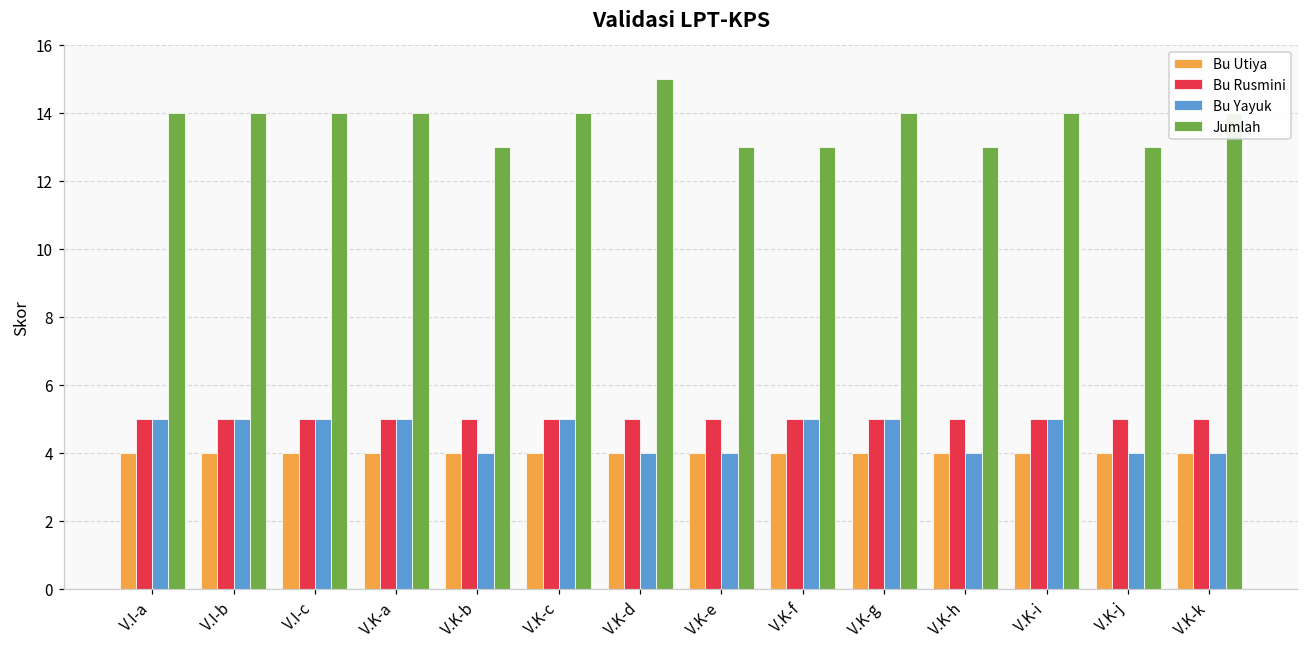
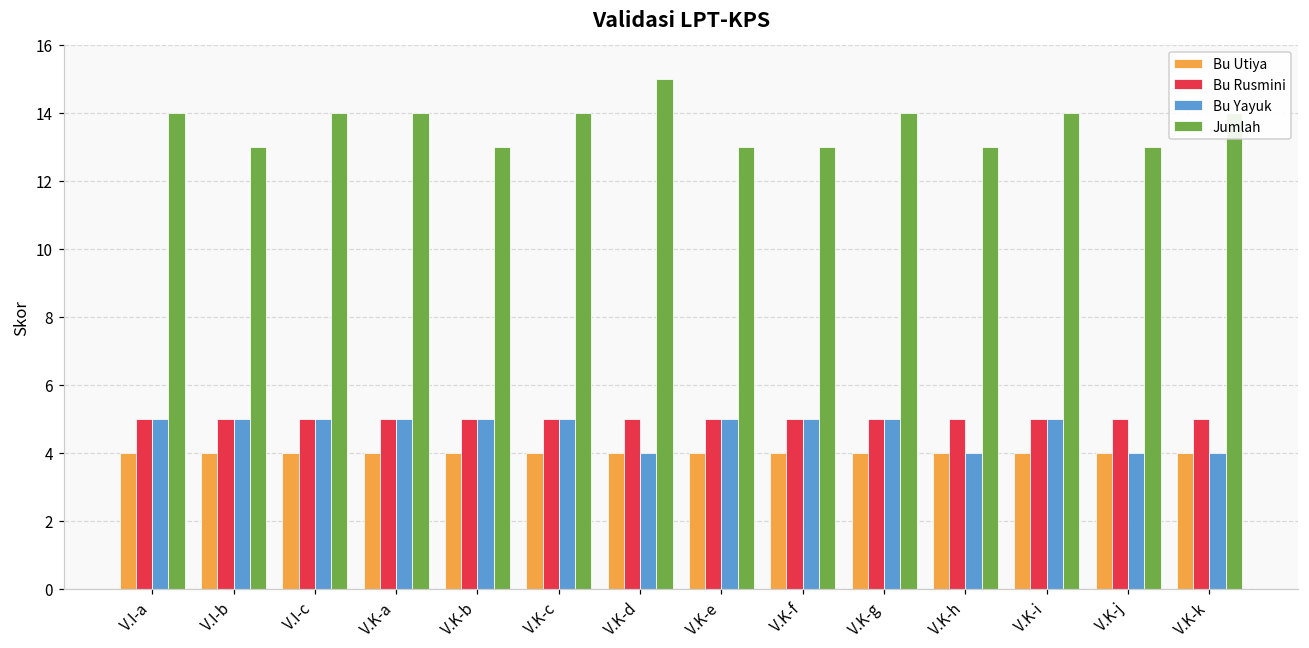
  {
    "Bu Utiya": {
      "V.I-a": 4,
      "V.I-b": 4,
      "V.I-c": 4,
      "V.K-a": 4,
      "V.K-b": 4,
      "V.K-c": 4,
      "V.K-d": 4,
      "V.K-e": 4,
      "V.K-f": 4,
      "V.K-g": 4,
      "V.K-h": 4,
      "V.K-i": 4,
      "V.K-j": 4,
      "V.K-k": 4
    },
    "Bu Rusmini": {
      "V.I-a": 5,
      "V.I-b": 5,
      "V.I-c": 5,
      "V.K-a": 5,
      "V.K-b": 5,
      "V.K-c": 5,
      "V.K-d": 5,
      "V.K-e": 5,
      "V.K-f": 5,
      "V.K-g": 5,
      "V.K-h": 5,
      "V.K-i": 5,
      "V.K-j": 5,
      "V.K-k": 5
    },
    "Bu Yayuk": {
      "V.I-a": 5,
      "V.I-b": 5,
      "V.I-c": 5,
      "V.K-a": 5,
-     "V.K-b": 4,
+     "V.K-b": 5,
      "V.K-c": 5,
      "V.K-d": 4,
-     "V.K-e": 4,
+     "V.K-e": 5,
      "V.K-f": 5,
      "V.K-g": 5,
      "V.K-h": 4,
      "V.K-i": 5,
      "V.K-j": 4,
      "V.K-k": 4
    },
    "Jumlah": {
      "V.I-a": 14,
-     "V.I-b": 14,
+     "V.I-b": 13,
      "V.I-c": 14,
      "V.K-a": 14,
      "V.K-b": 13,
      "V.K-c": 14,
      "V.K-d": 15,
      "V.K-e": 13,
      "V.K-f": 13,
      "V.K-g": 14,
      "V.K-h": 13,
      "V.K-i": 14,
      "V.K-j": 13
    }
  }
